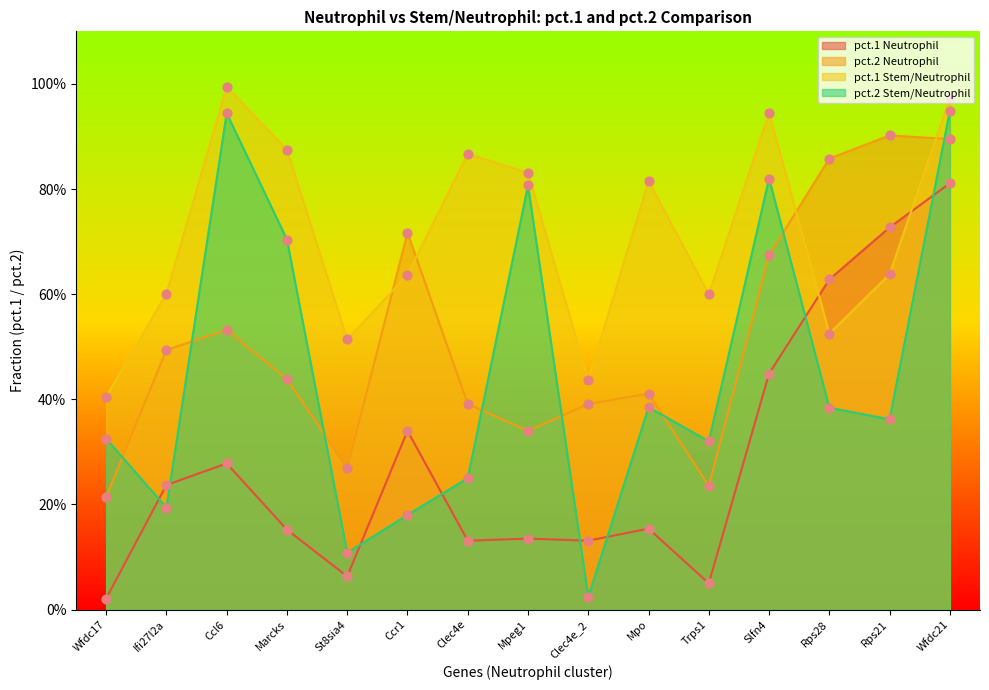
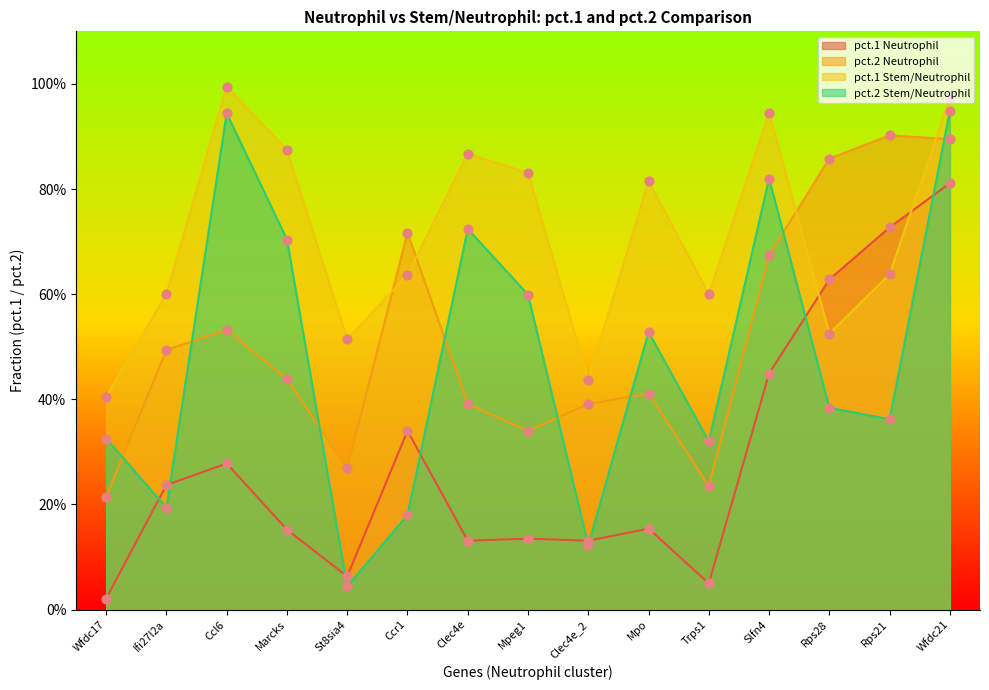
  {
    "pct.2 Stem/Neutrophil": {
-     "St8sia4": "11%",
-     "Clec4e": "25%",
-     "Mpeg1": "81%",
-     "Clec4e_2": "2%",
-     "Mpo": "39%"
+     "St8sia4": "4%",
+     "Clec4e": "72%",
+     "Mpeg1": "60%",
+     "Clec4e_2": "12%",
+     "Mpo": "53%"
    }
  }
